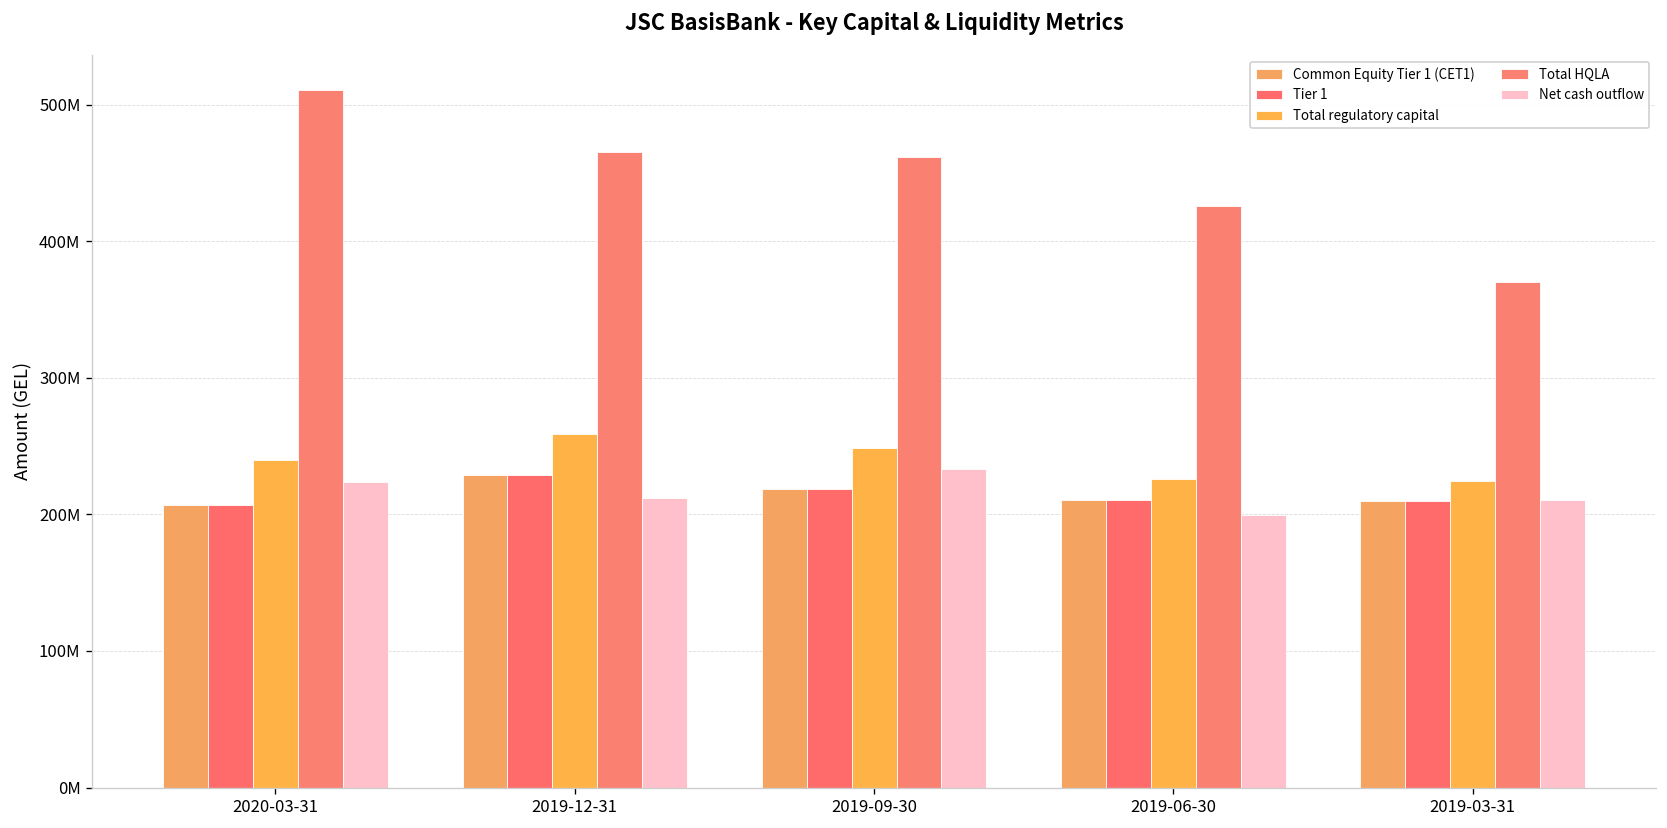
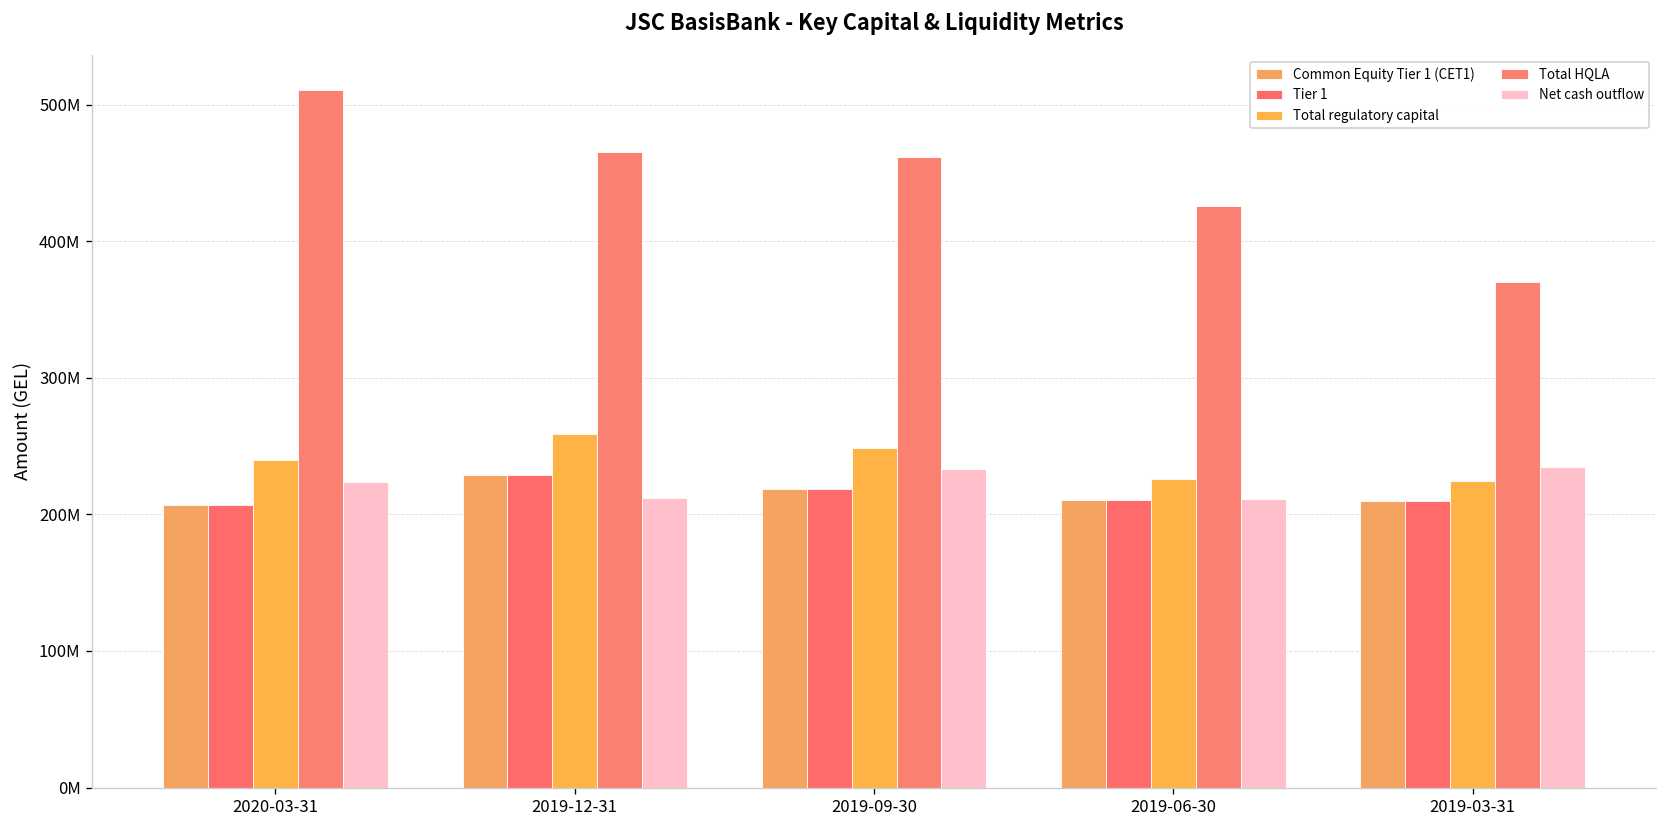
  {
    "Net cash outflow": {
      "2020-03-31": 224000000,
      "2019-12-31": 212000000,
      "2019-09-30": 233000000,
-     "2019-06-30": 199000000,
-     "2019-03-31": 210000000
+     "2019-06-30": 212000000,
+     "2019-03-31": 234000000
    }
  }
